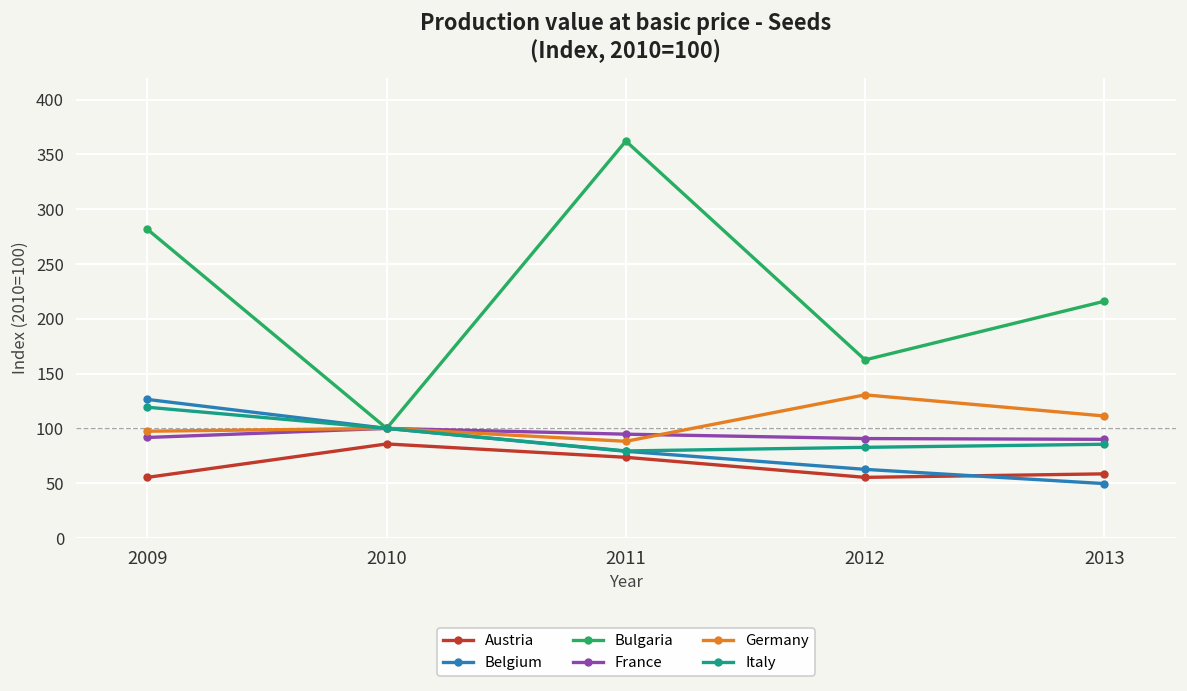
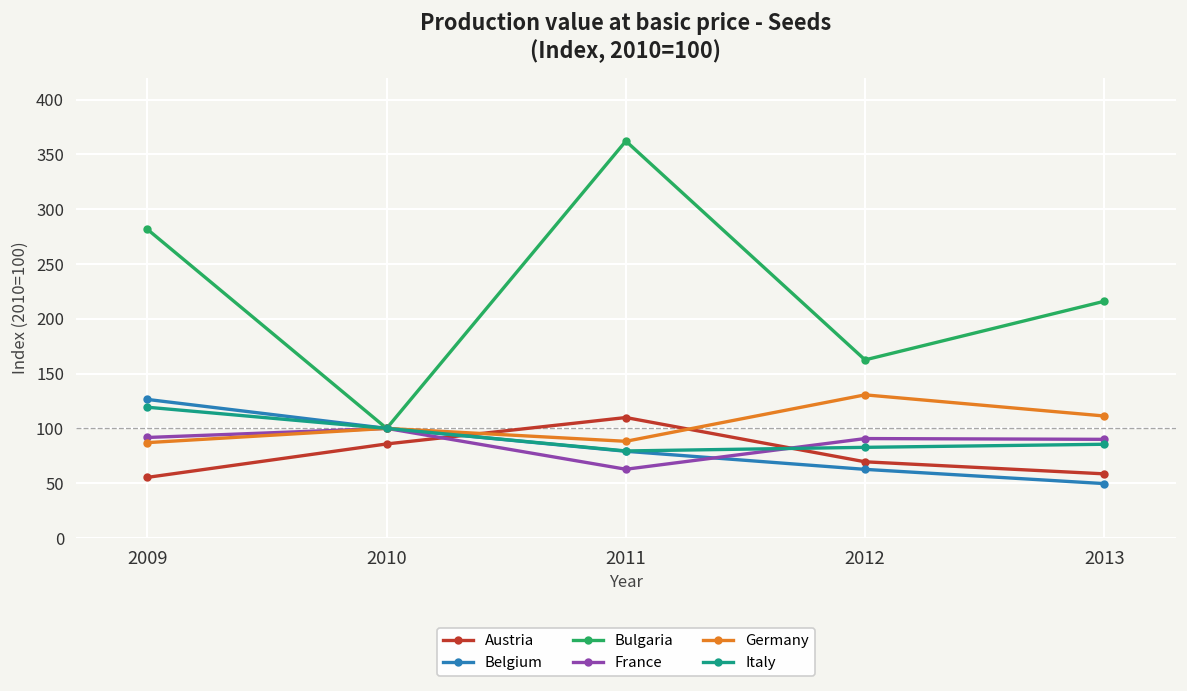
  {
    "Austria": {
      "2009": 60,
      "2010": 90,
-     "2011": 70,
-     "2012": 60,
+     "2011": 110,
+     "2012": 70,
      "2013": 60
    },
    "Belgium": {
      "2009": 130,
      "2012": 60,
      "2013": 50
    },
    "France": {
      "2009": 90,
-     "2011": 90,
+     "2011": 60,
      "2012": 90,
      "2013": 90
    },
    "Germany": {
-     "2009": 100,
+     "2009": 90,
      "2011": 90,
      "2012": 130,
      "2013": 110
    }
  }
